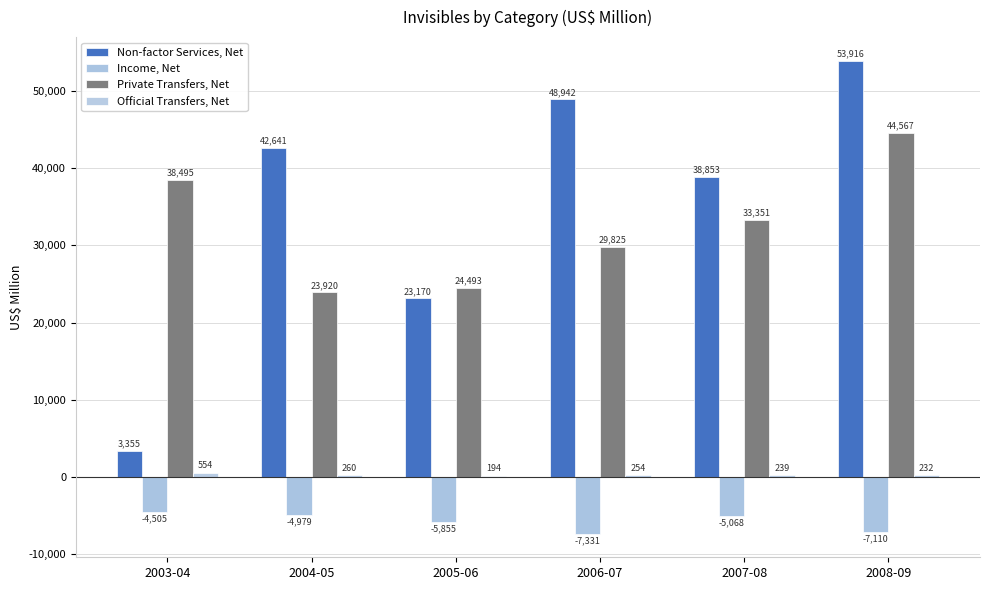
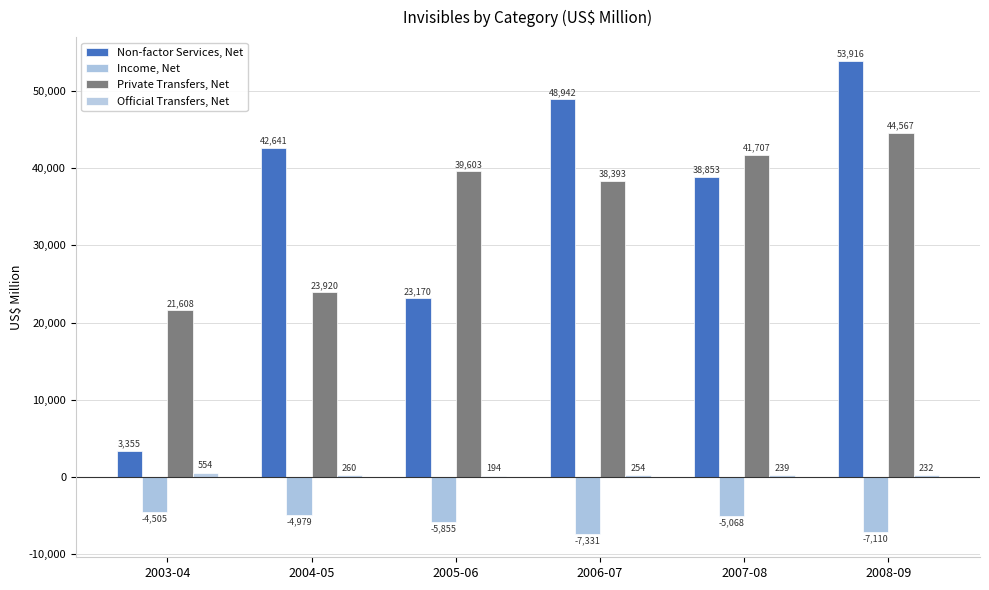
  {
    "Non-factor Services, Net": {
      "2003-04": "3,355",
      "2004-05": "42,641",
      "2005-06": "23,170",
      "2006-07": "48,942",
      "2007-08": "38,853",
      "2008-09": "53,916"
    },
    "Private Transfers, Net": {
-     "2003-04": "38,495",
+     "2003-04": "21,608",
      "2004-05": "23,920",
-     "2005-06": "24,493",
-     "2006-07": "29,825",
-     "2007-08": "33,351",
+     "2005-06": "39,603",
+     "2006-07": "38,393",
+     "2007-08": "41,707",
      "2008-09": "44,567"
    }
  }
